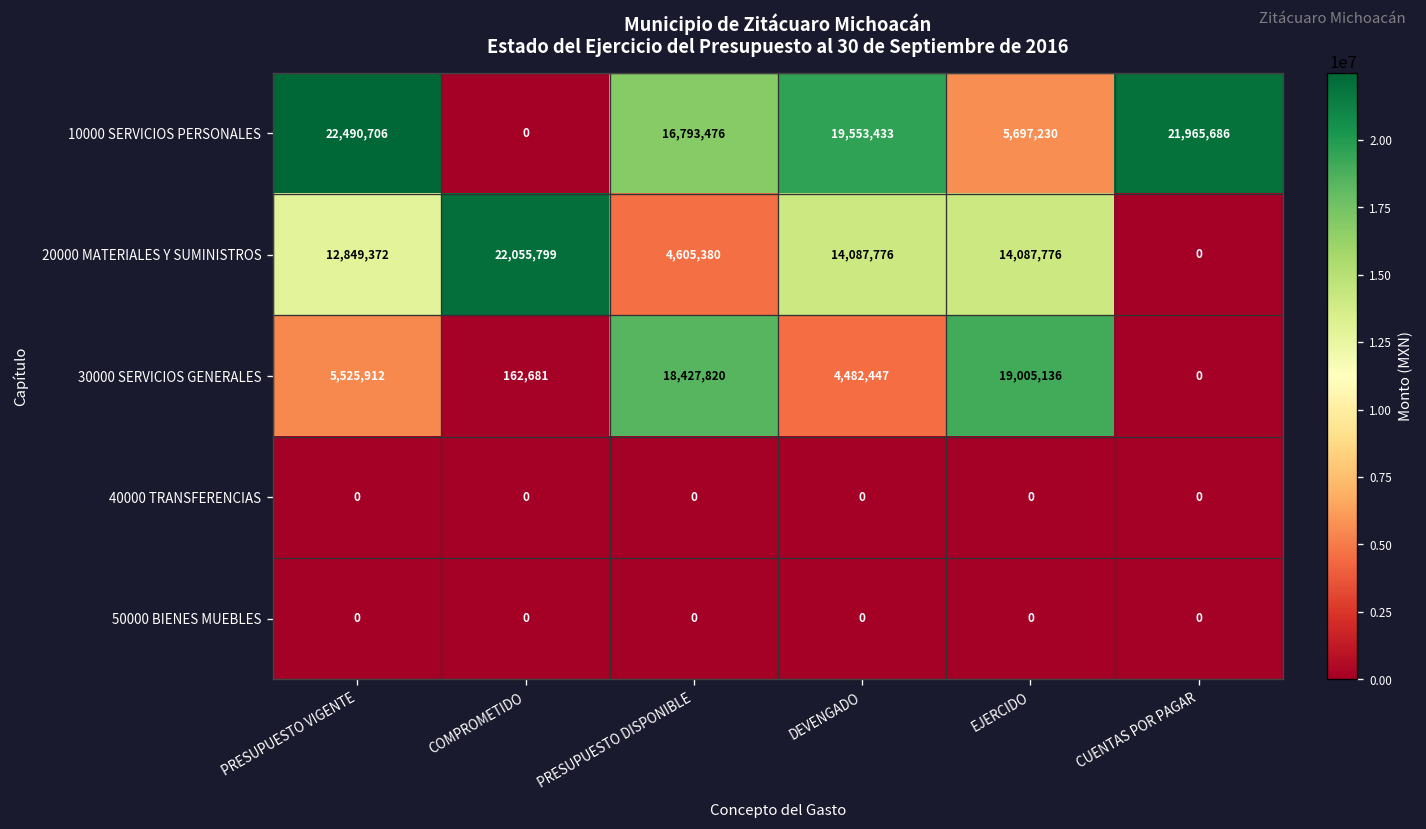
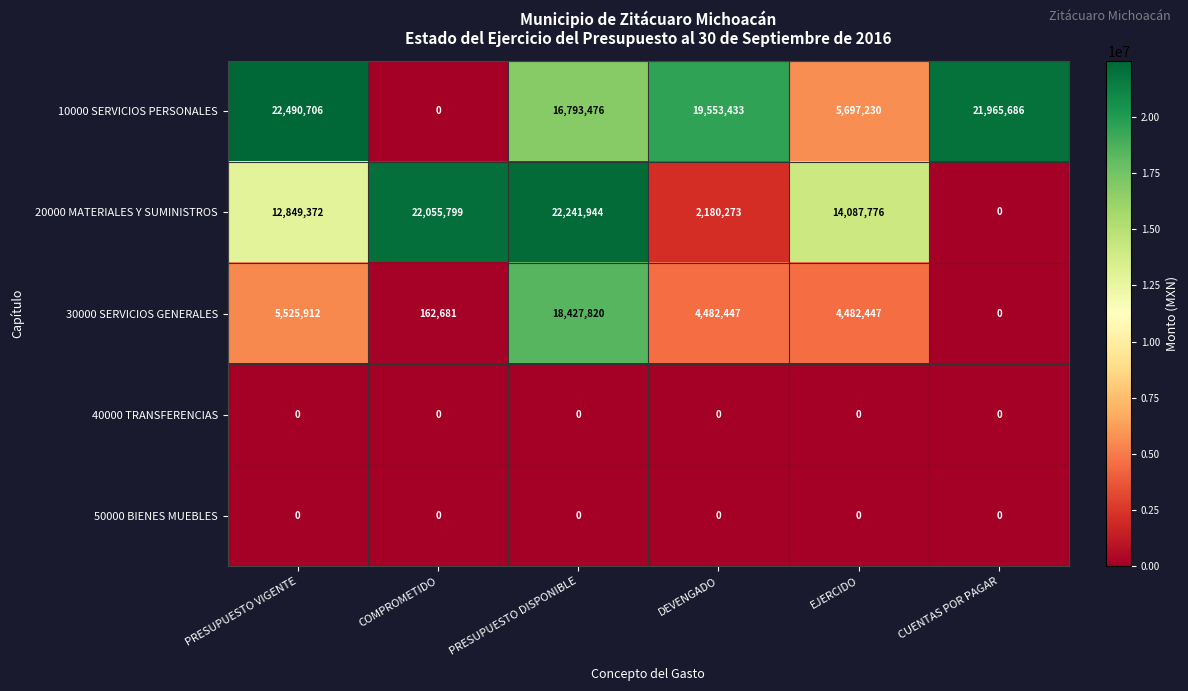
  {
    "10000 SERVICIOS PERSONALES": {
      "PRESUPUESTO VIGENTE": "22,490,706",
      "COMPROMETIDO": "0",
      "PRESUPUESTO DISPONIBLE": "16,793,476",
      "DEVENGADO": "19,553,433",
      "EJERCIDO": "5,697,230",
      "CUENTAS POR PAGAR": "21,965,686"
    },
    "20000 MATERIALES Y SUMINISTROS": {
      "PRESUPUESTO VIGENTE": "12,849,372",
      "COMPROMETIDO": "22,055,799",
-     "PRESUPUESTO DISPONIBLE": "4,605,380",
-     "DEVENGADO": "14,087,776",
+     "PRESUPUESTO DISPONIBLE": "22,241,944",
+     "DEVENGADO": "2,180,273",
      "EJERCIDO": "14,087,776",
      "CUENTAS POR PAGAR": "0"
    },
    "30000 SERVICIOS GENERALES": {
      "PRESUPUESTO VIGENTE": "5,525,912",
      "COMPROMETIDO": "162,681",
      "PRESUPUESTO DISPONIBLE": "18,427,820",
      "DEVENGADO": "4,482,447",
-     "EJERCIDO": "19,005,136",
+     "EJERCIDO": "4,482,447",
      "CUENTAS POR PAGAR": "0"
    },
    "40000 TRANSFERENCIAS": {
      "PRESUPUESTO VIGENTE": "0",
      "COMPROMETIDO": "0",
      "PRESUPUESTO DISPONIBLE": "0",
      "DEVENGADO": "0",
      "EJERCIDO": "0",
      "CUENTAS POR PAGAR": "0"
    },
    "50000 BIENES MUEBLES": {
      "PRESUPUESTO VIGENTE": "0",
      "COMPROMETIDO": "0",
      "PRESUPUESTO DISPONIBLE": "0",
      "DEVENGADO": "0",
      "EJERCIDO": "0",
      "CUENTAS POR PAGAR": "0"
    }
  }
